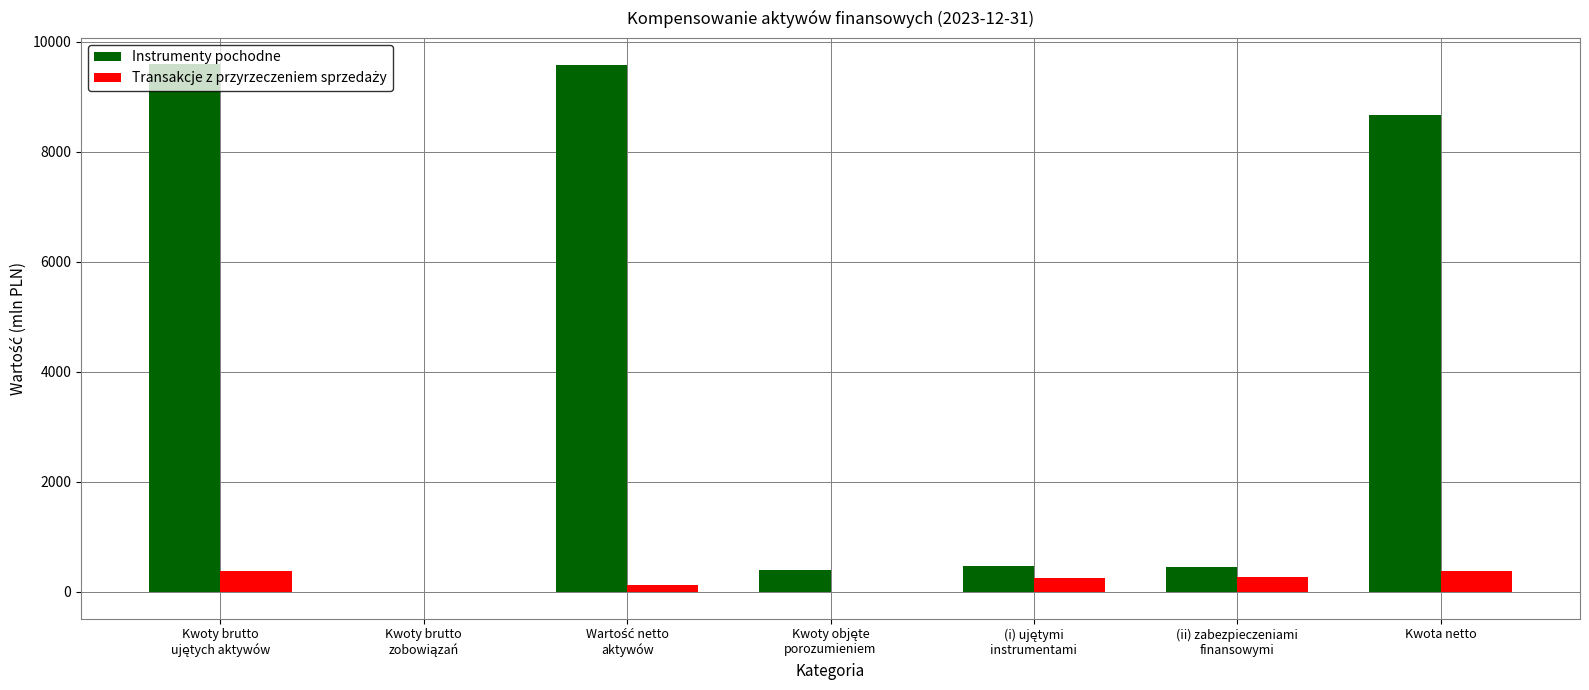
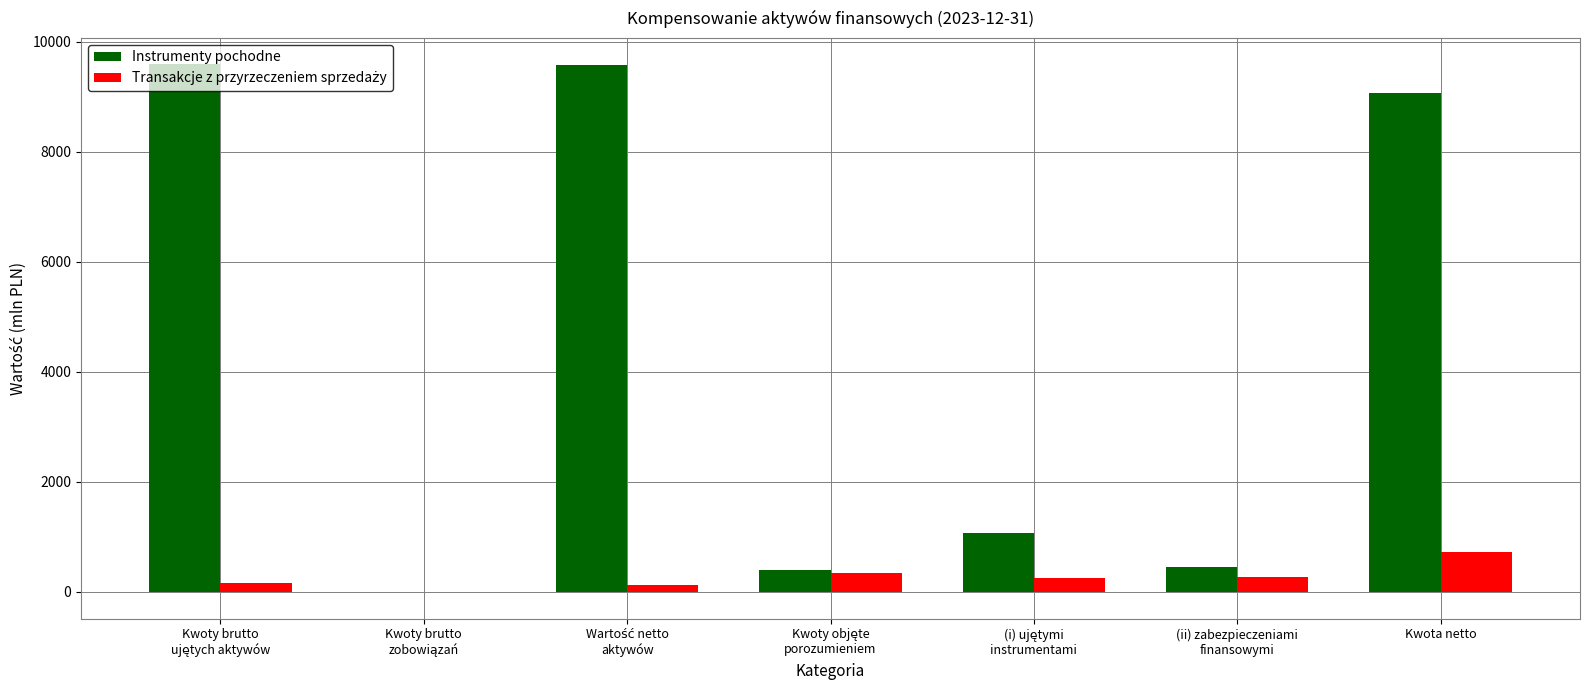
  {
    "Instrumenty pochodne": {
      "Wartość netto aktywów": 9600,
      "Kwoty objęte porozumieniem": 400,
-     "(i) ujętymi instrumentami": 500,
+     "(i) ujętymi instrumentami": 1100,
      "(ii) zabezpieczeniami finansowymi": 400,
-     "Kwota netto": 8700
+     "Kwota netto": 9100
    },
    "Transakcje z przyrzeczeniem sprzedaży": {
-     "Kwoty brutto ujętych aktywów": 400,
+     "Kwoty brutto ujętych aktywów": 200,
      "Kwoty brutto zobowiązań": 0,
      "Wartość netto aktywów": 100,
-     "Kwoty objęte porozumieniem": 0,
+     "Kwoty objęte porozumieniem": 300,
      "(i) ujętymi instrumentami": 300,
      "(ii) zabezpieczeniami finansowymi": 300,
-     "Kwota netto": 400
+     "Kwota netto": 700
    }
  }
